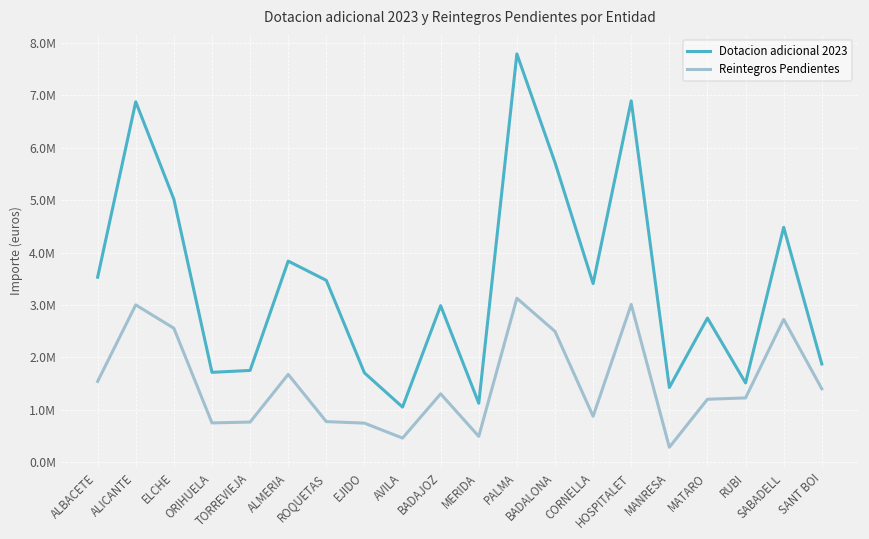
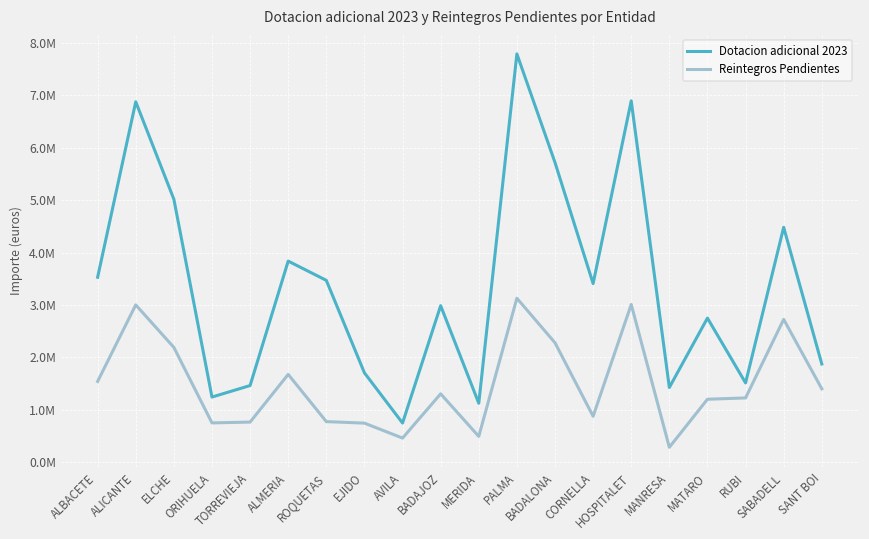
  {
    "Dotacion adicional 2023": {
      "ALBACETE": 3500000,
      "ALICANTE": 6900000,
      "ELCHE": 5000000,
-     "ORIHUELA": 1700000,
-     "TORREVIEJA": 1700000,
+     "ORIHUELA": 1200000,
+     "TORREVIEJA": 1500000,
      "ALMERIA": 3800000,
      "ROQUETAS": 3500000,
      "EJIDO": 1700000,
-     "AVILA": 1000000,
+     "AVILA": 700000,
      "BADAJOZ": 3000000,
      "MERIDA": 1100000,
      "PALMA": 7800000,
      "BADALONA": 5700000,
      "CORNELLA": 3400000,
      "HOSPITALET": 6900000,
      "MANRESA": 1400000,
      "MATARO": 2700000,
      "RUBI": 1500000,
      "SABADELL": 4500000,
      "SANT BOI": 1900000
    },
    "Reintegros Pendientes": {
      "ALBACETE": 1500000,
      "ALICANTE": 3000000,
-     "ELCHE": 2600000,
+     "ELCHE": 2200000,
      "ORIHUELA": 700000,
      "TORREVIEJA": 800000,
      "ALMERIA": 1700000,
      "ROQUETAS": 800000,
      "EJIDO": 700000,
      "AVILA": 500000,
      "BADAJOZ": 1300000,
      "MERIDA": 500000,
      "PALMA": 3100000,
-     "BADALONA": 2500000,
+     "BADALONA": 2300000,
      "CORNELLA": 900000,
      "HOSPITALET": 3000000,
      "MANRESA": 300000,
      "MATARO": 1200000,
      "RUBI": 1200000,
      "SABADELL": 2700000,
      "SANT BOI": 1400000
    }
  }
